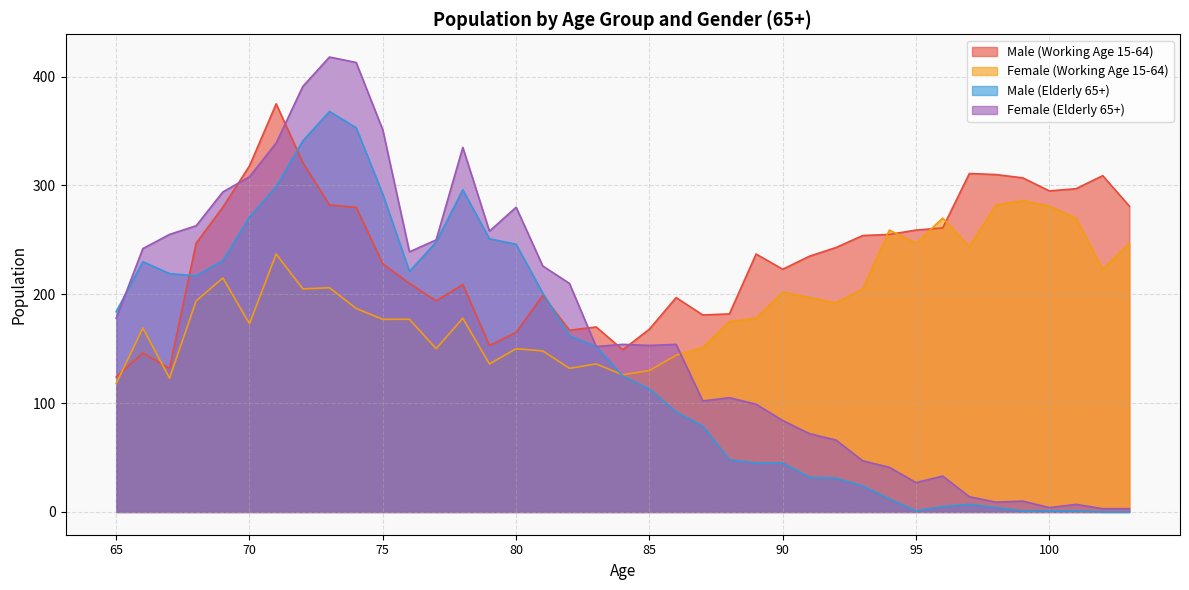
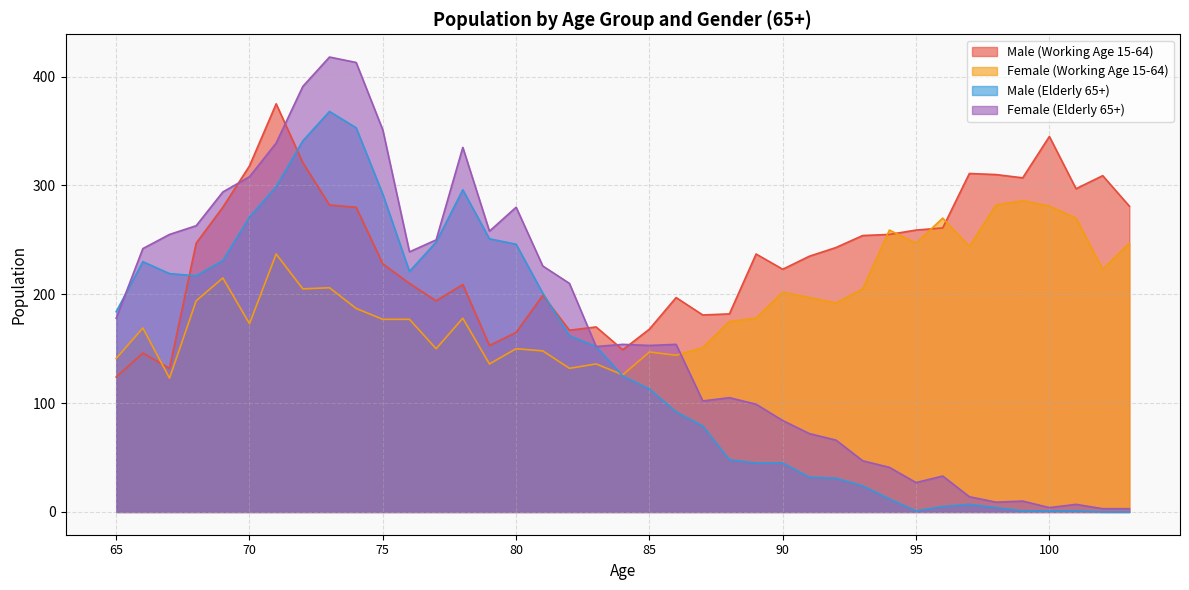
  {
    "Male (Working Age 15-64)": {
      "65": 124,
      "70": 318,
      "75": 228,
      "80": 165,
      "85": 168,
      "90": 223,
      "95": 259,
-     "100": 295
+     "100": 345
    },
    "Female (Working Age 15-64)": {
-     "65": 118,
+     "65": 141,
      "70": 173,
      "75": 177,
      "80": 150,
-     "85": 130,
+     "85": 147,
      "90": 202,
      "95": 247,
      "100": 281
    },
    "Male (Elderly 65+)": {
      "65": 184,
      "70": 271,
      "75": 292,
      "80": 246,
      "85": 113,
      "90": 45,
      "95": 1,
      "100": 1
    },
    "Female (Elderly 65+)": {
      "65": 178,
      "70": 308,
      "75": 351,
      "80": 280,
      "85": 153,
      "90": 84,
      "95": 27,
      "100": 4
    }
  }
